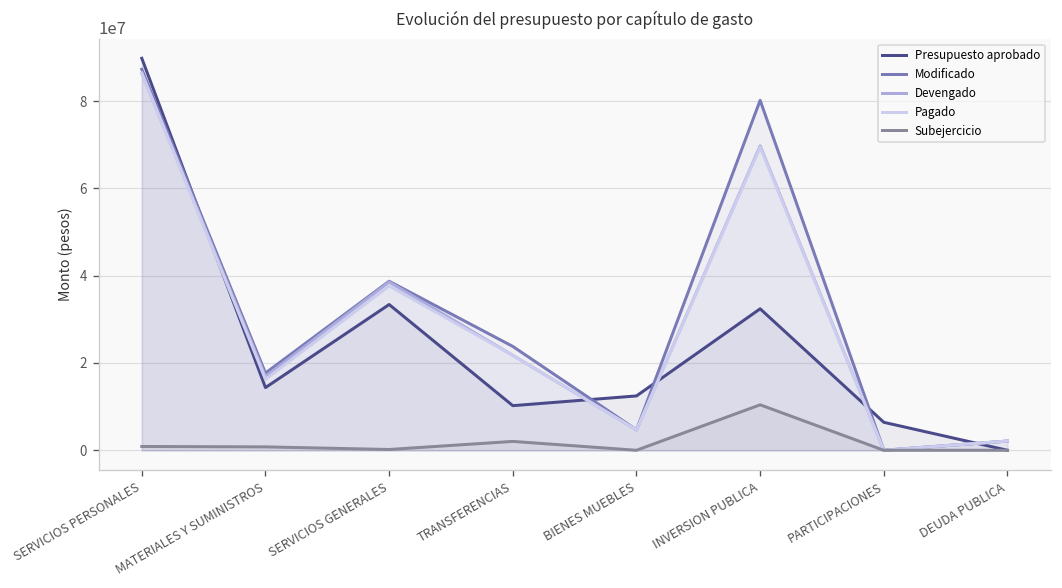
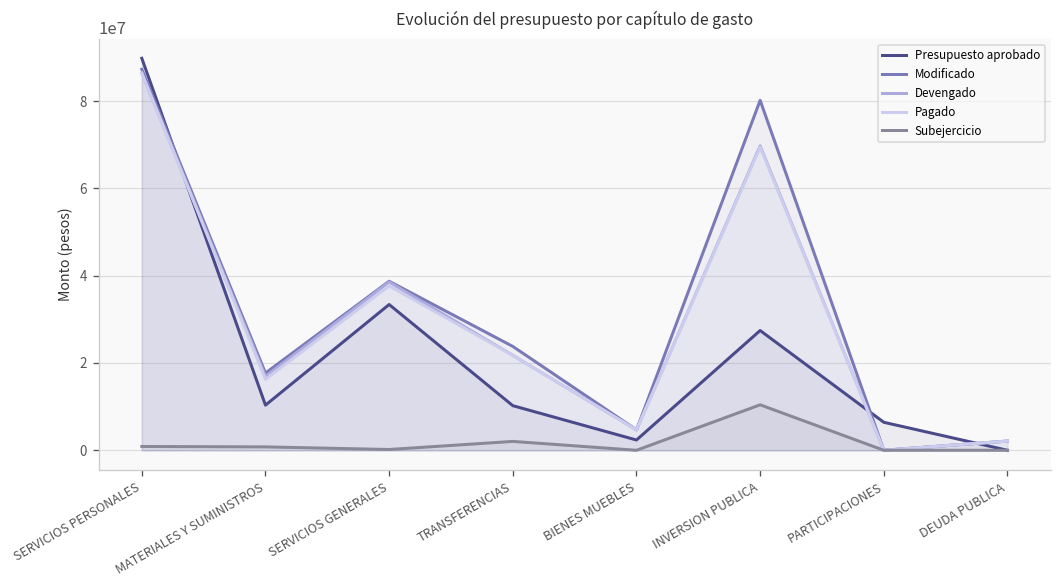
  {
    "Presupuesto aprobado": {
      "SERVICIOS PERSONALES": 90000000,
-     "MATERIALES Y SUMINISTROS": 14000000,
+     "MATERIALES Y SUMINISTROS": 10000000,
      "SERVICIOS GENERALES": 33000000,
      "TRANSFERENCIAS": 10000000,
-     "BIENES MUEBLES": 12000000,
-     "INVERSION PUBLICA": 32000000,
+     "BIENES MUEBLES": 2000000,
+     "INVERSION PUBLICA": 27000000,
      "PARTICIPACIONES": 6000000
    }
  }
